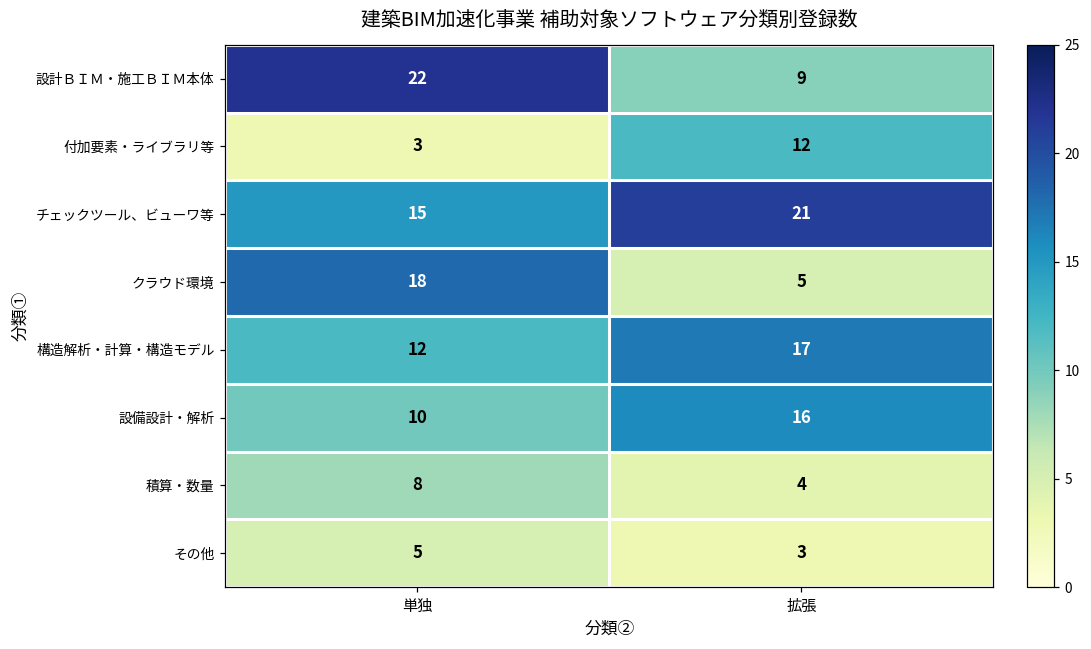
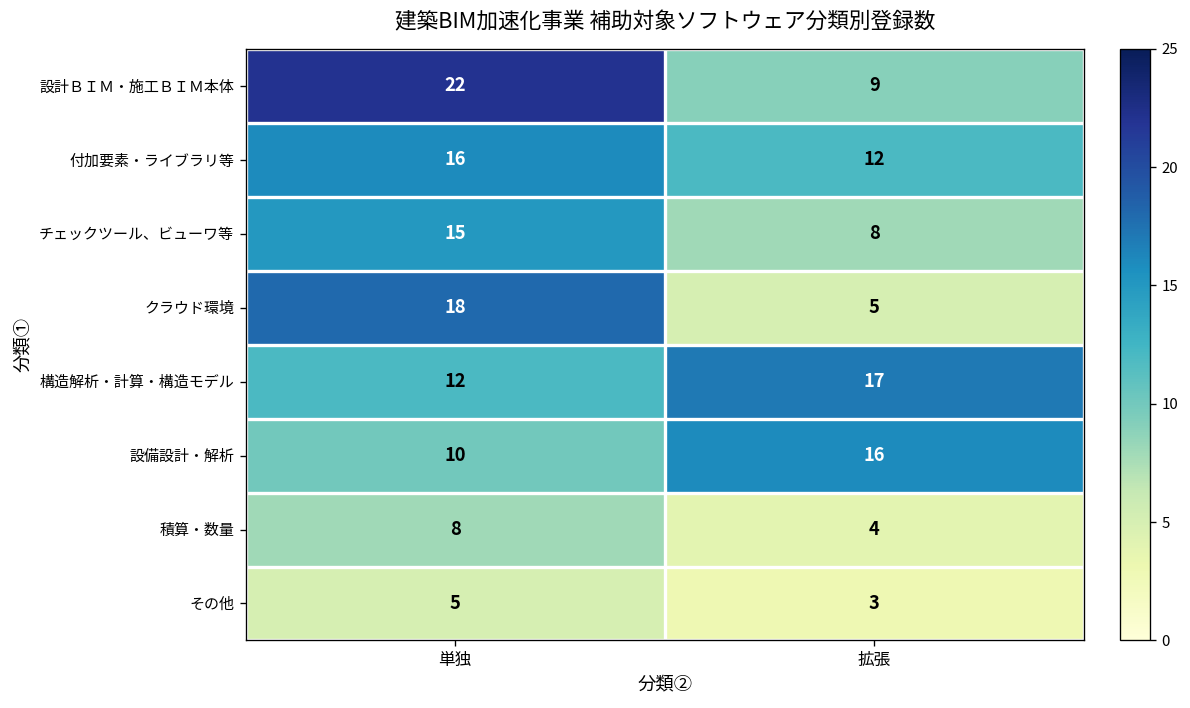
  {
    "設計ＢＩＭ・施工ＢＩＭ本体": {
      "単独": 22,
      "拡張": 9
    },
    "付加要素・ライブラリ等": {
-     "単独": 3,
+     "単独": 16,
      "拡張": 12
    },
    "チェックツール、ビューワ等": {
      "単独": 15,
-     "拡張": 21
+     "拡張": 8
    },
    "クラウド環境": {
      "単独": 18,
      "拡張": 5
    },
    "構造解析・計算・構造モデル": {
      "単独": 12,
      "拡張": 17
    },
    "設備設計・解析": {
      "単独": 10,
      "拡張": 16
    },
    "積算・数量": {
      "単独": 8,
      "拡張": 4
    },
    "その他": {
      "単独": 5,
      "拡張": 3
    }
  }
